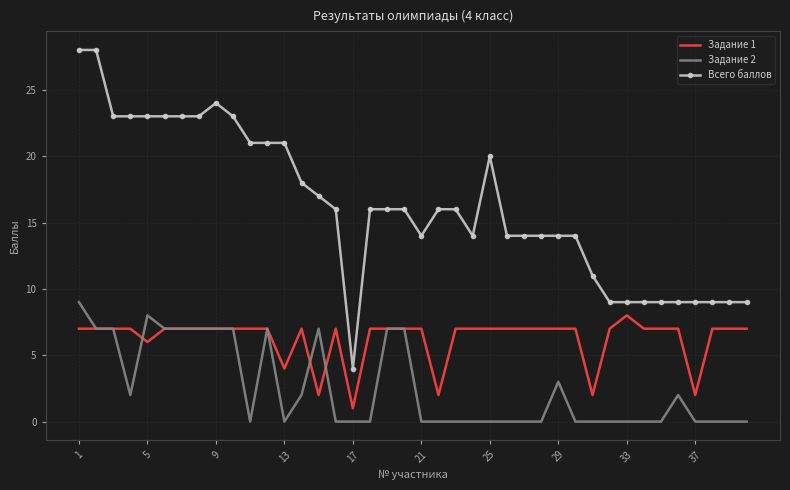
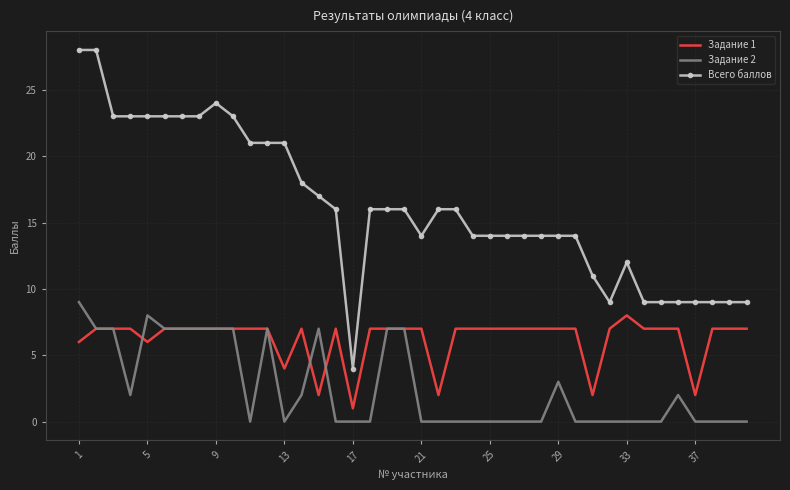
  {
    "Задание 1": {
-     "1": 7,
+     "1": 6,
      "5": 6,
      "13": 4,
      "17": 1,
      "21": 7,
      "25": 7,
      "29": 7,
      "33": 8,
      "37": 2
    },
    "Задание 2": {
      "1": 9,
      "5": 8,
      "13": 0,
      "17": 0,
      "21": 0,
      "25": 0,
      "29": 3,
      "33": 0,
      "37": 0
    },
    "Всего баллов": {
      "1": 28,
      "5": 23,
      "9": 24,
      "13": 21,
      "17": 4,
      "21": 14,
-     "25": 20,
+     "25": 14,
      "29": 14,
-     "33": 9,
+     "33": 12,
      "37": 9
    }
  }
